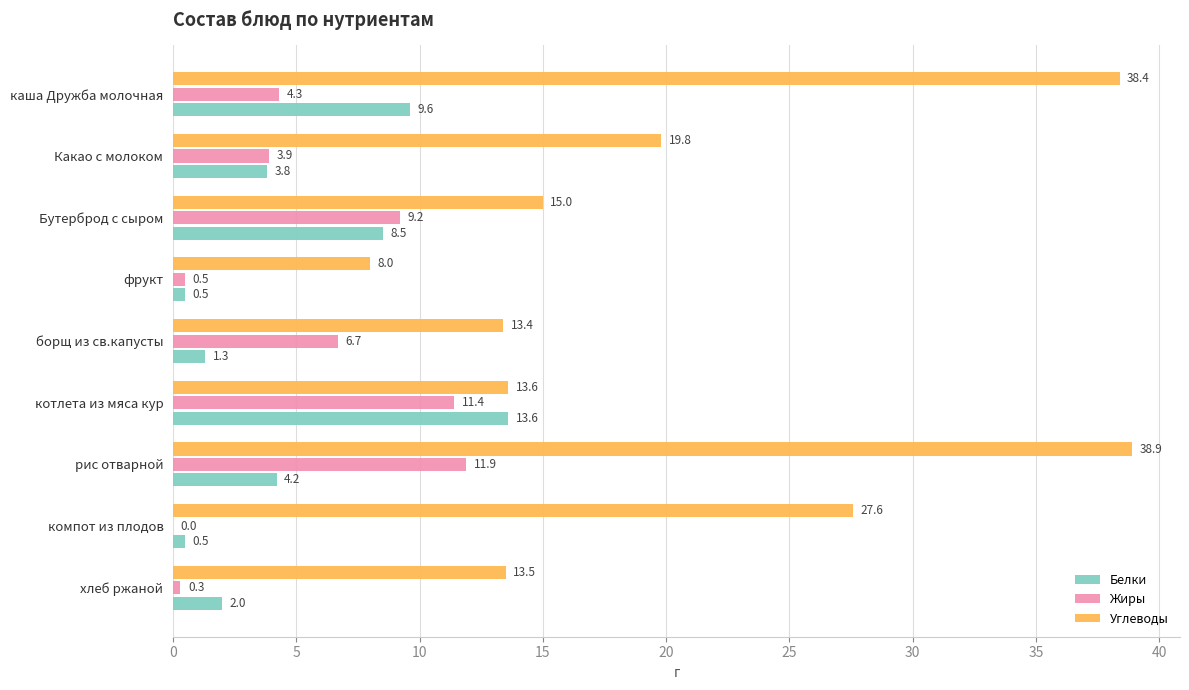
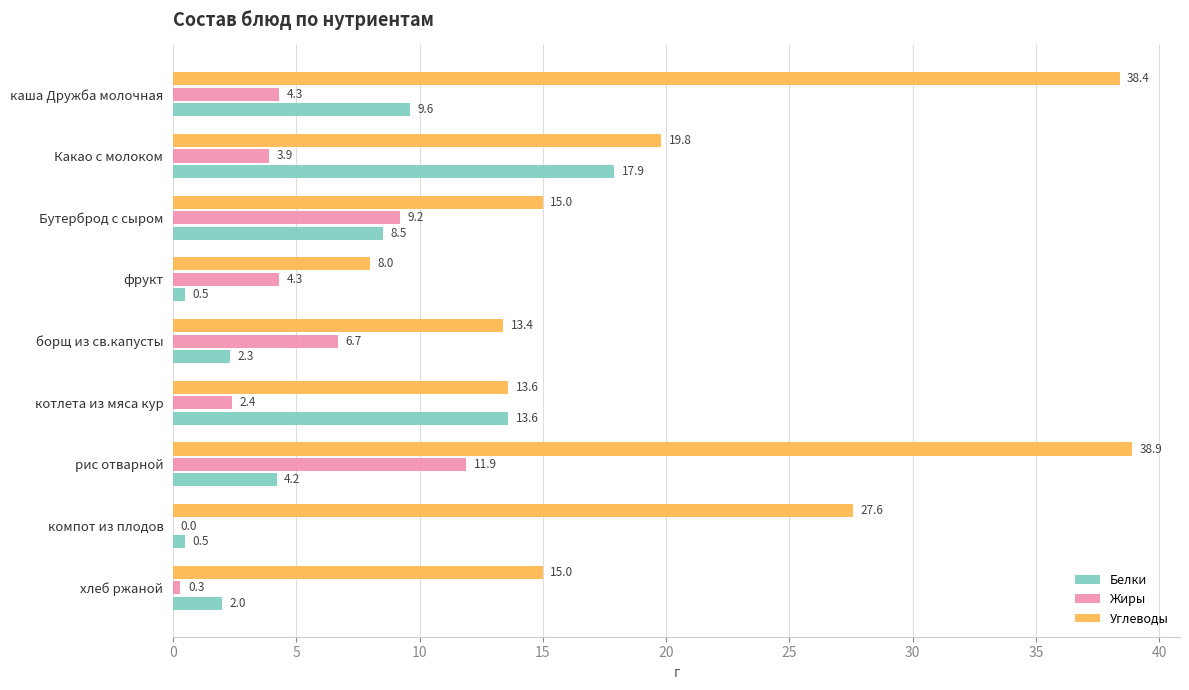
  {
    "Белки": {
      "каша Дружба молочная": 9.6,
-     "Какао с молоком": 3.8,
+     "Какао с молоком": 17.9,
      "Бутерброд с сыром": 8.5,
      "фрукт": 0.5,
-     "борщ из св.капусты": 1.3,
+     "борщ из св.капусты": 2.3,
      "котлета из мяса кур": 13.6,
      "рис отварной": 4.2,
      "компот из плодов": 0.5,
      "хлеб ржаной": 2.0
    },
    "Жиры": {
      "каша Дружба молочная": 4.3,
      "Какао с молоком": 3.9,
      "Бутерброд с сыром": 9.2,
-     "фрукт": 0.5,
+     "фрукт": 4.3,
      "борщ из св.капусты": 6.7,
-     "котлета из мяса кур": 11.4,
+     "котлета из мяса кур": 2.4,
      "рис отварной": 11.9,
      "компот из плодов": 0.0,
      "хлеб ржаной": 0.3
    },
    "Углеводы": {
      "каша Дружба молочная": 38.4,
      "Какао с молоком": 19.8,
      "Бутерброд с сыром": 15.0,
      "фрукт": 8.0,
      "борщ из св.капусты": 13.4,
      "котлета из мяса кур": 13.6,
      "рис отварной": 38.9,
      "компот из плодов": 27.6,
-     "хлеб ржаной": 13.5
+     "хлеб ржаной": 15.0
    }
  }
